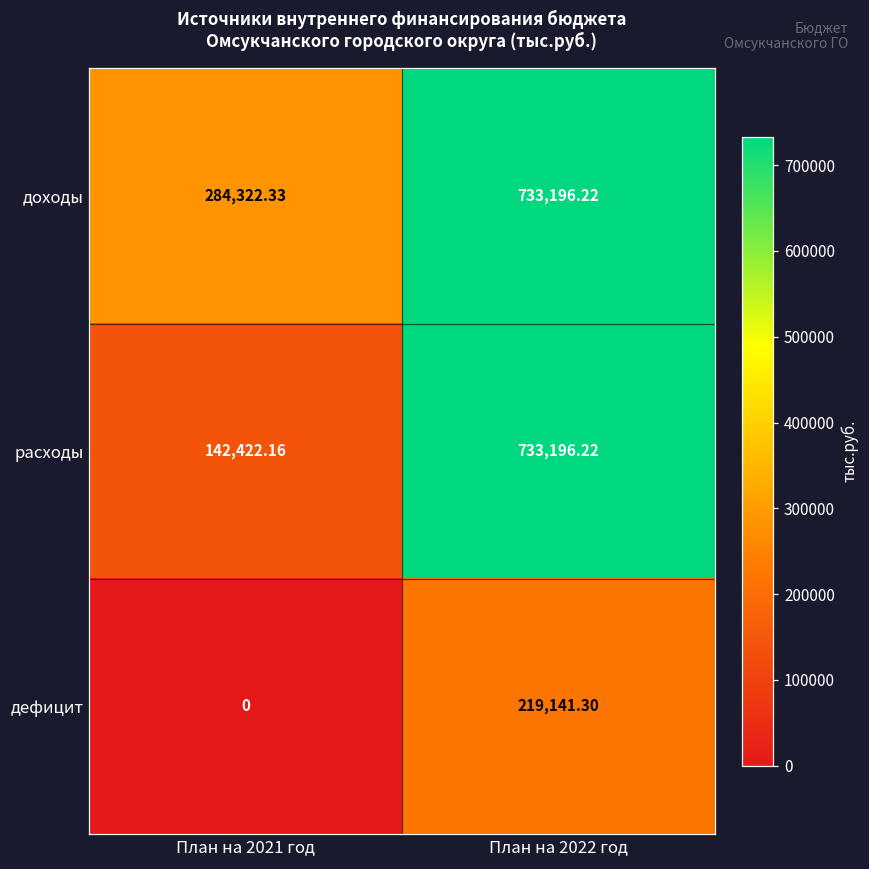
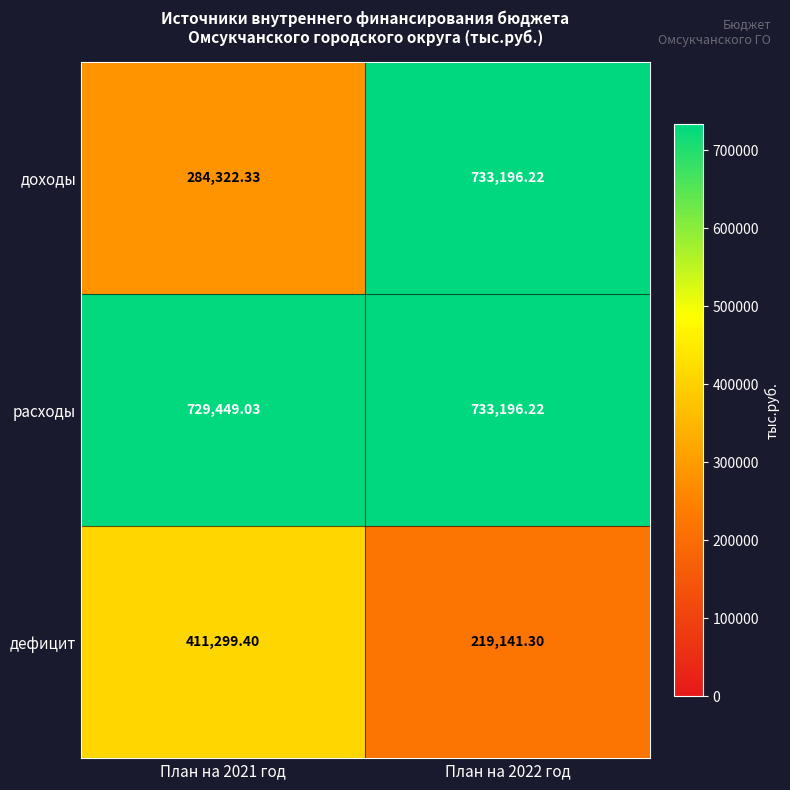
  {
    "доходы": {
      "План на 2021 год": "284,322.33",
      "План на 2022 год": "733,196.22"
    },
    "расходы": {
-     "План на 2021 год": "142,422.16",
+     "План на 2021 год": "729,449.03",
      "План на 2022 год": "733,196.22"
    },
    "дефицит": {
-     "План на 2021 год": "0",
+     "План на 2021 год": "411,299.40",
      "План на 2022 год": "219,141.30"
    }
  }
